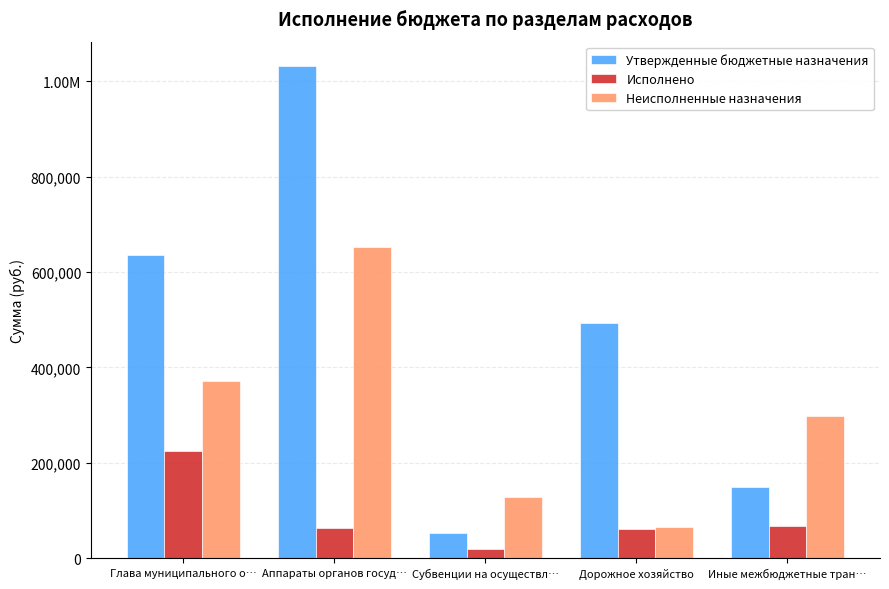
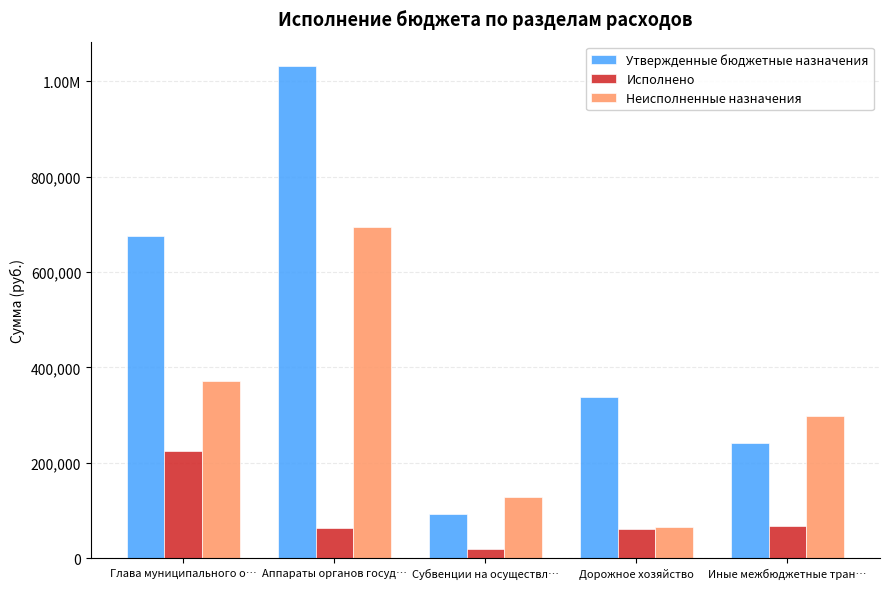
  {
    "Утвержденные бюджетные назначения": {
-     "Глава муниципального о…": "640,000",
+     "Глава муниципального о…": "680,000",
      "Аппараты органов госуд…": "1,030,000",
-     "Субвенции на осуществл…": "50,000",
-     "Дорожное хозяйство": "490,000",
-     "Иные межбюджетные тран…": "150,000"
+     "Субвенции на осуществл…": "90,000",
+     "Дорожное хозяйство": "340,000",
+     "Иные межбюджетные тран…": "240,000"
    },
    "Исполнено": {
      "Глава муниципального о…": "220,000",
      "Аппараты органов госуд…": "60,000",
      "Субвенции на осуществл…": "20,000",
      "Дорожное хозяйство": "60,000",
      "Иные межбюджетные тран…": "70,000"
    },
    "Неисполненные назначения": {
      "Глава муниципального о…": "370,000",
-     "Аппараты органов госуд…": "650,000",
+     "Аппараты органов госуд…": "700,000",
      "Субвенции на осуществл…": "130,000",
      "Дорожное хозяйство": "60,000",
      "Иные межбюджетные тран…": "300,000"
    }
  }
